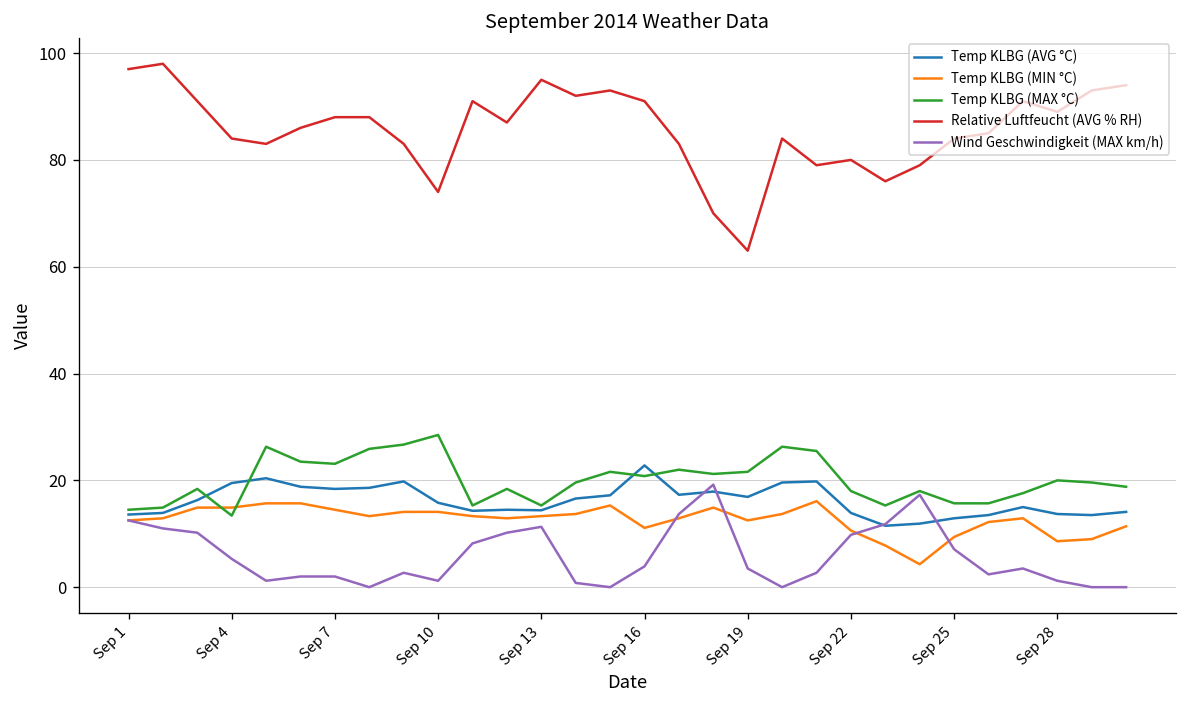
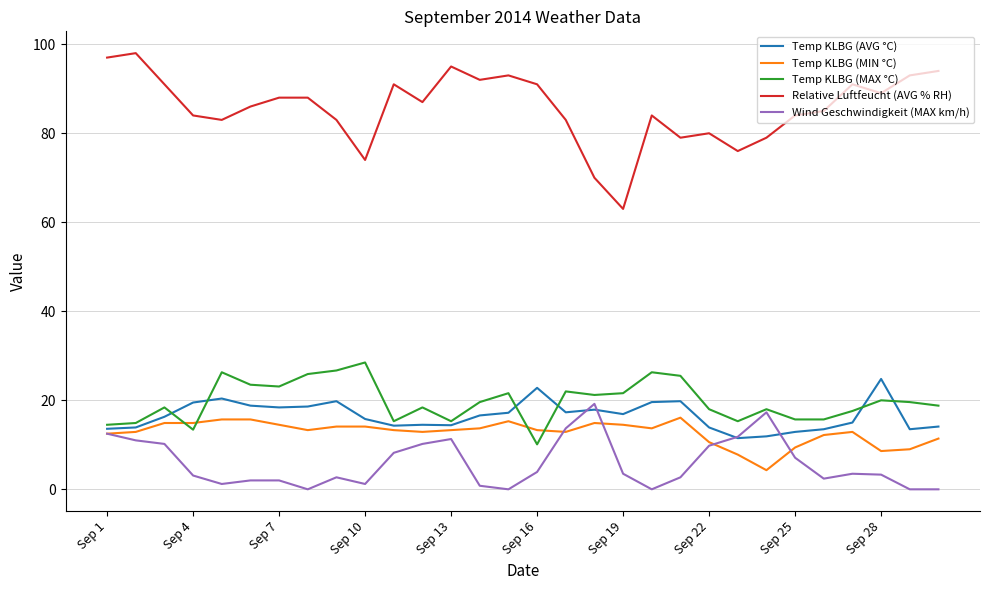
  {
    "Temp KLBG (AVG °C)": {
      "Sep 1": 14,
      "Sep 4": 20,
      "Sep 7": 18,
      "Sep 10": 16,
      "Sep 13": 14,
      "Sep 16": 23,
      "Sep 19": 17,
      "Sep 22": 14,
      "Sep 25": 13,
-     "Sep 28": 14
+     "Sep 28": 25
    },
    "Temp KLBG (MIN °C)": {
      "Sep 4": 15,
      "Sep 7": 15,
      "Sep 10": 14,
      "Sep 13": 13,
-     "Sep 16": 11,
-     "Sep 19": 13,
+     "Sep 16": 13,
+     "Sep 19": 15,
      "Sep 22": 11,
      "Sep 25": 9,
      "Sep 28": 9
    },
    "Temp KLBG (MAX °C)": {
      "Sep 1": 15,
      "Sep 4": 13,
      "Sep 7": 23,
      "Sep 10": 29,
      "Sep 13": 15,
-     "Sep 16": 21,
+     "Sep 16": 10,
      "Sep 19": 22,
      "Sep 22": 18,
      "Sep 25": 16,
      "Sep 28": 20
    },
    "Relative Luftfeucht (AVG % RH)": {
      "Sep 1": 97,
      "Sep 4": 84,
      "Sep 7": 88,
      "Sep 10": 74,
      "Sep 13": 95,
      "Sep 16": 91,
      "Sep 19": 63,
      "Sep 22": 80
    },
    "Wind Geschwindigkeit (MAX km/h)": {
-     "Sep 4": 5,
+     "Sep 4": 3,
      "Sep 7": 2,
      "Sep 10": 1,
      "Sep 13": 11,
      "Sep 16": 4,
      "Sep 19": 4,
      "Sep 22": 10,
      "Sep 25": 7,
-     "Sep 28": 1
+     "Sep 28": 3
    }
  }
